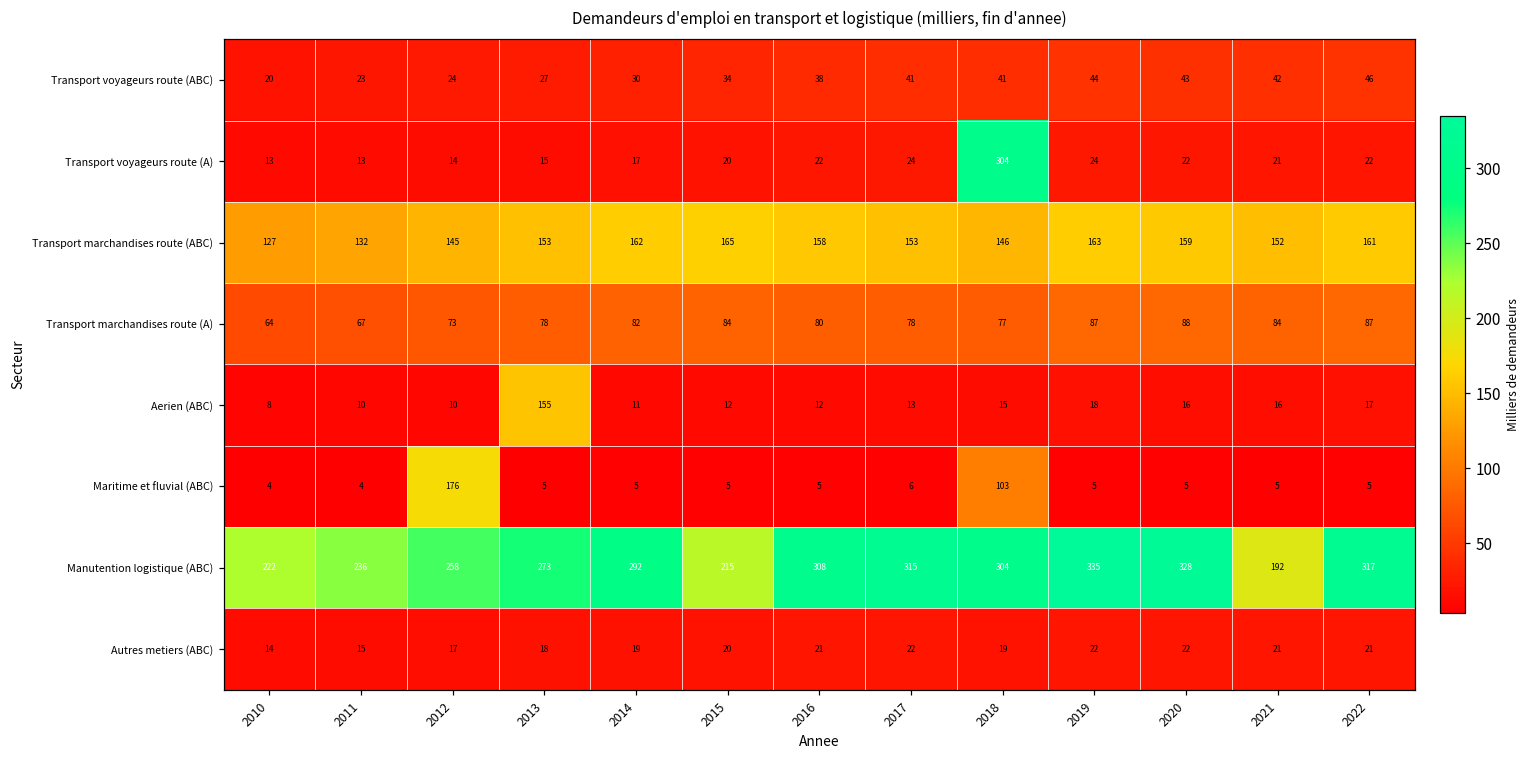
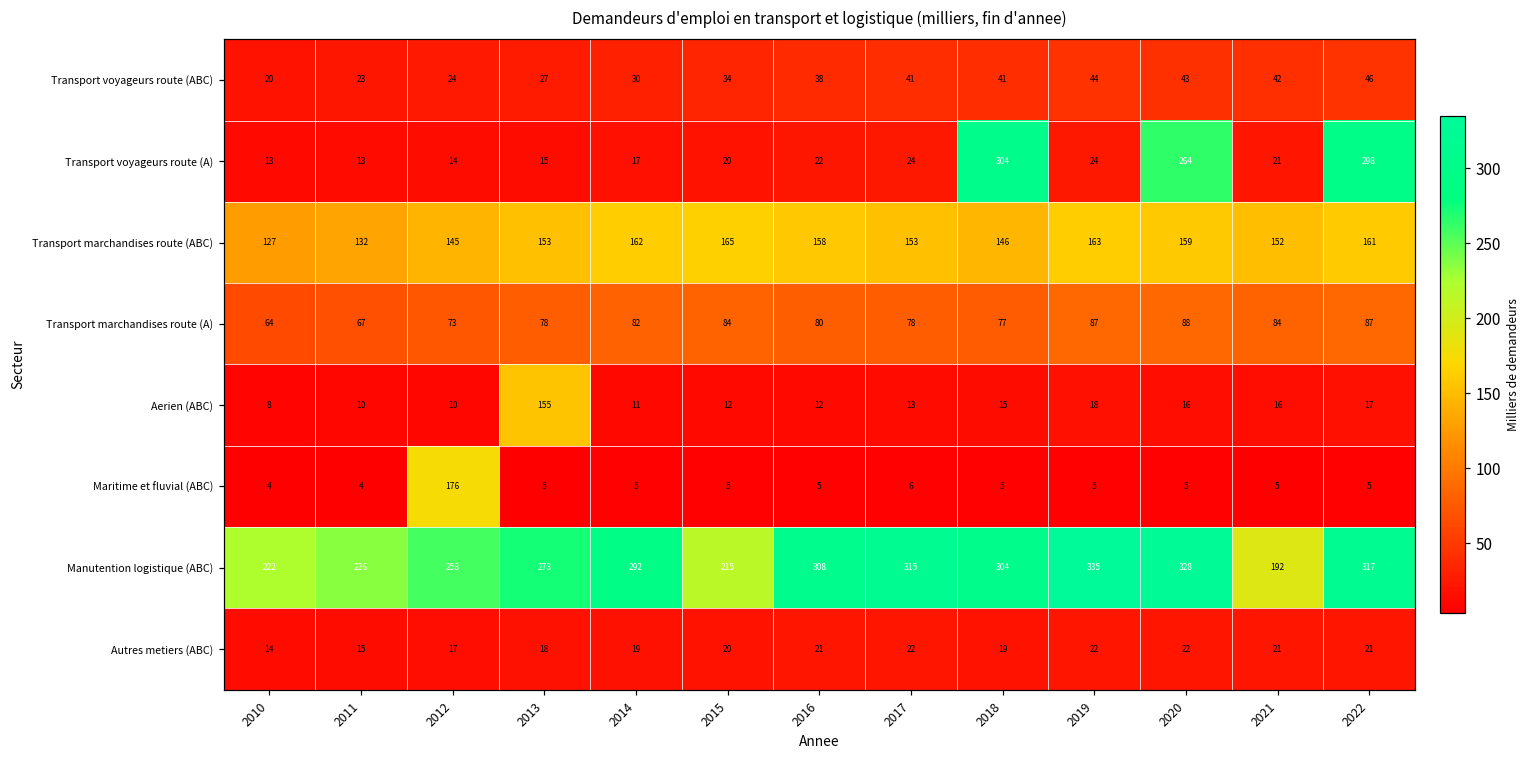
  {
    "Transport voyageurs route (ABC)": {
      "2010": 20,
      "2011": 23,
      "2012": 24,
      "2013": 27,
      "2014": 30,
      "2015": 34,
      "2016": 38,
      "2017": 41,
      "2018": 41,
      "2019": 44,
      "2020": 43,
      "2021": 42,
      "2022": 46
    },
    "Transport voyageurs route (A)": {
      "2010": 13,
      "2011": 13,
      "2012": 14,
      "2013": 15,
      "2014": 17,
      "2015": 20,
      "2016": 22,
      "2017": 24,
      "2018": 304,
      "2019": 24,
-     "2020": 22,
+     "2020": 264,
      "2021": 21,
-     "2022": 22
+     "2022": 298
    },
    "Transport marchandises route (ABC)": {
      "2010": 127,
      "2011": 132,
      "2012": 145,
      "2013": 153,
      "2014": 162,
      "2015": 165,
      "2016": 158,
      "2017": 153,
      "2018": 146,
      "2019": 163,
      "2020": 159,
      "2021": 152,
      "2022": 161
    },
    "Transport marchandises route (A)": {
      "2010": 64,
      "2011": 67,
      "2012": 73,
      "2013": 78,
      "2014": 82,
      "2015": 84,
      "2016": 80,
      "2017": 78,
      "2018": 77,
      "2019": 87,
      "2020": 88,
      "2021": 84,
      "2022": 87
    },
    "Aerien (ABC)": {
      "2010": 8,
      "2011": 10,
      "2012": 10,
      "2013": 155,
      "2014": 11,
      "2015": 12,
      "2016": 12,
      "2017": 13,
      "2018": 15,
      "2019": 18,
      "2020": 16,
      "2021": 16,
      "2022": 17
    },
    "Maritime et fluvial (ABC)": {
      "2010": 4,
      "2011": 4,
      "2012": 176,
      "2013": 5,
      "2014": 5,
      "2015": 5,
      "2016": 5,
      "2017": 6,
-     "2018": 103,
+     "2018": 5,
      "2019": 5,
      "2020": 5,
      "2021": 5,
      "2022": 5
    },
    "Manutention logistique (ABC)": {
      "2010": 222,
      "2011": 236,
      "2012": 258,
      "2013": 273,
      "2014": 292,
      "2015": 215,
      "2016": 308,
      "2017": 315,
      "2018": 304,
      "2019": 335,
      "2020": 328,
      "2021": 192,
      "2022": 317
    },
    "Autres metiers (ABC)": {
      "2010": 14,
      "2011": 15,
      "2012": 17,
      "2013": 18,
      "2014": 19,
      "2015": 20,
      "2016": 21,
      "2017": 22,
      "2018": 19,
      "2019": 22,
      "2020": 22,
      "2021": 21,
      "2022": 21
    }
  }
